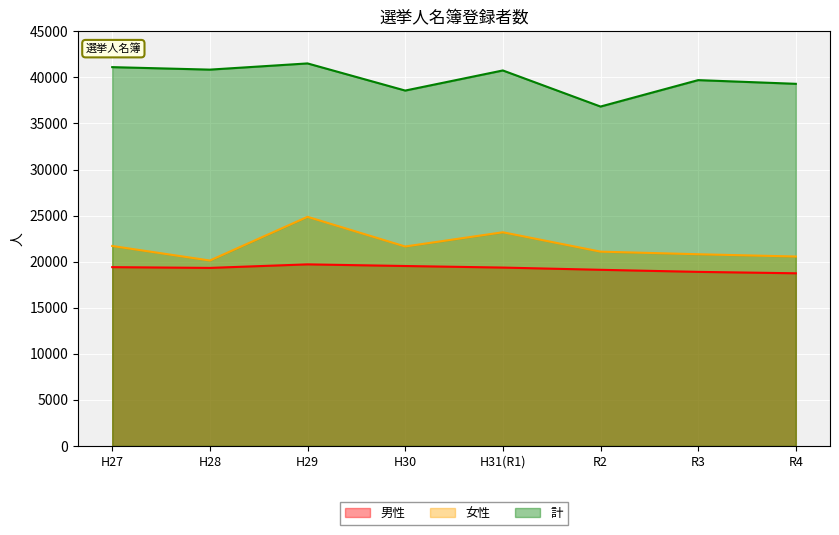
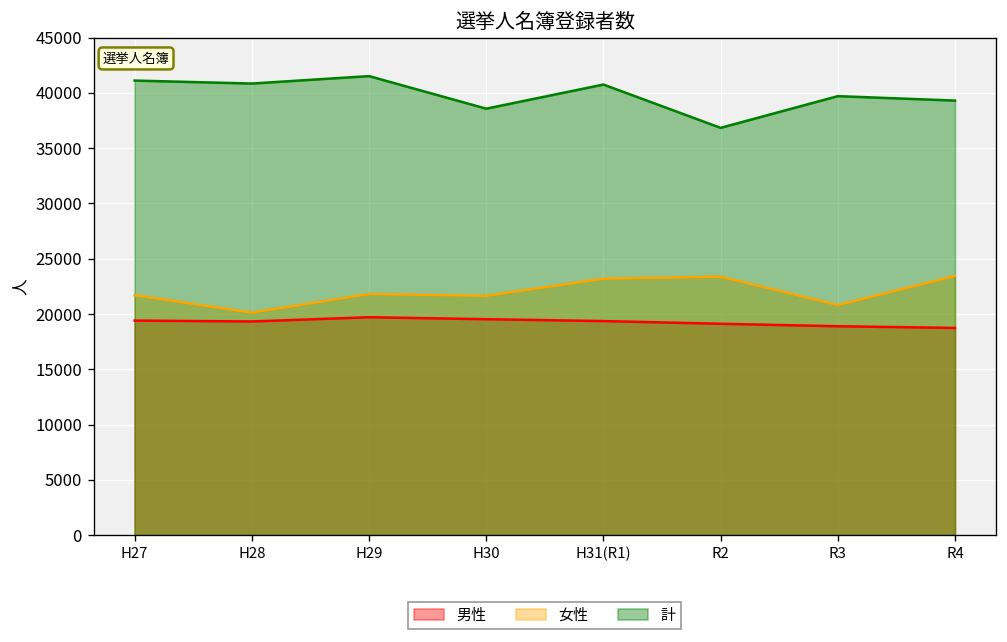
  {
    "男性": {
      "H27": 19000,
      "H28": 19000,
      "H29": 20000,
      "H30": 20000,
      "H31(R1)": 19000,
      "R2": 19000,
      "R3": 19000,
      "R4": 19000
    },
    "女性": {
      "H27": 22000,
      "H28": 20000,
-     "H29": 25000,
+     "H29": 22000,
      "H30": 22000,
      "H31(R1)": 23000,
-     "R2": 21000,
+     "R2": 23000,
      "R3": 21000,
-     "R4": 21000
+     "R4": 23000
    },
    "計": {
      "H27": 41000,
      "H28": 41000,
      "H29": 42000,
      "H30": 39000,
      "H31(R1)": 41000,
      "R2": 37000,
      "R3": 40000,
      "R4": 39000
    }
  }
